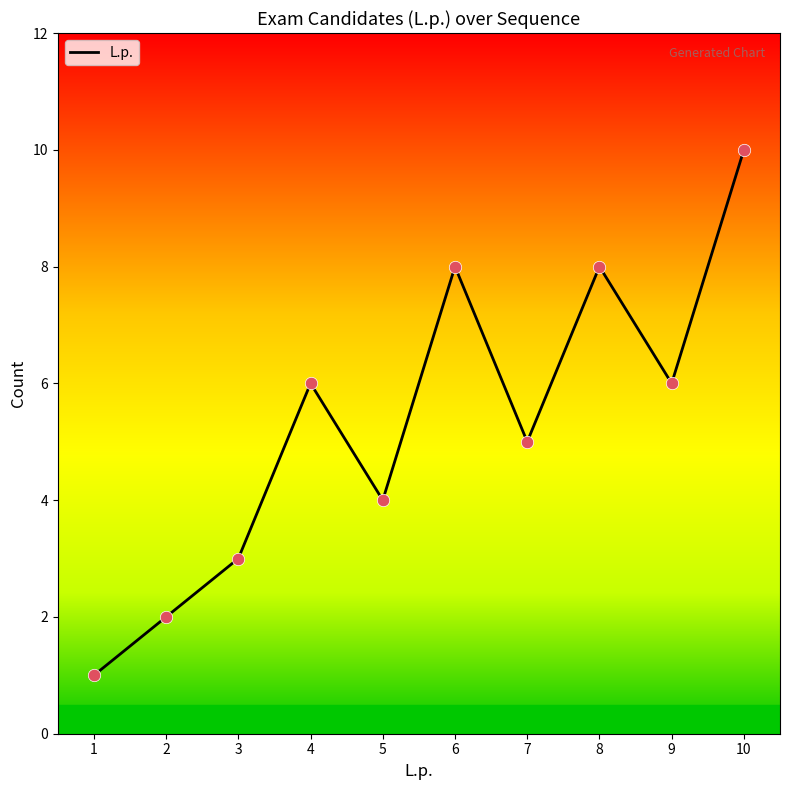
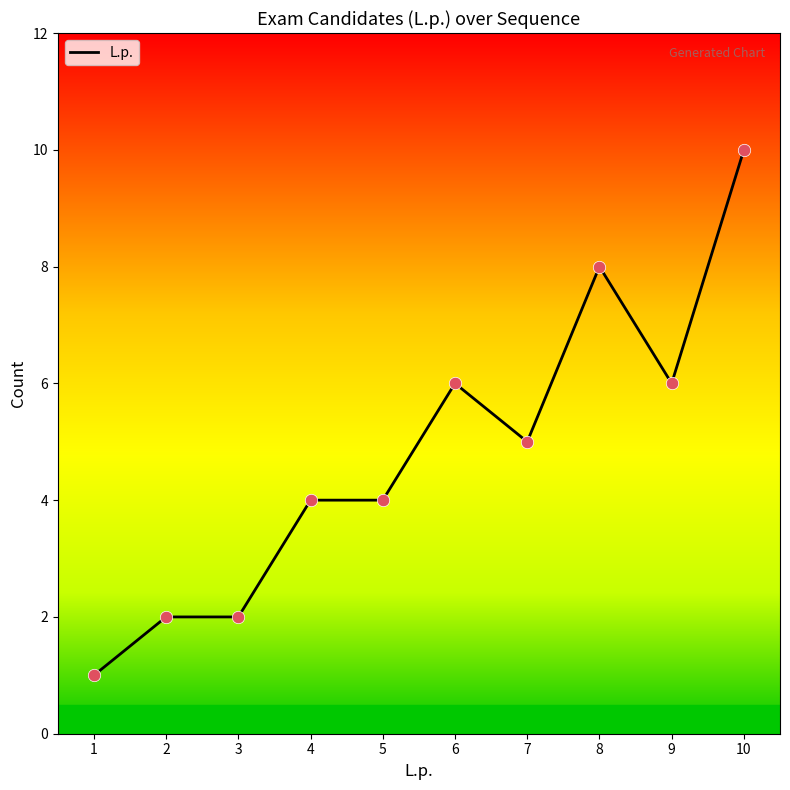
  {
    "1": 1,
    "2": 2,
-   "3": 3,
-   "4": 6,
+   "3": 2,
+   "4": 4,
    "5": 4,
-   "6": 8,
+   "6": 6,
    "7": 5,
    "8": 8,
    "9": 6,
    "10": 10
  }
